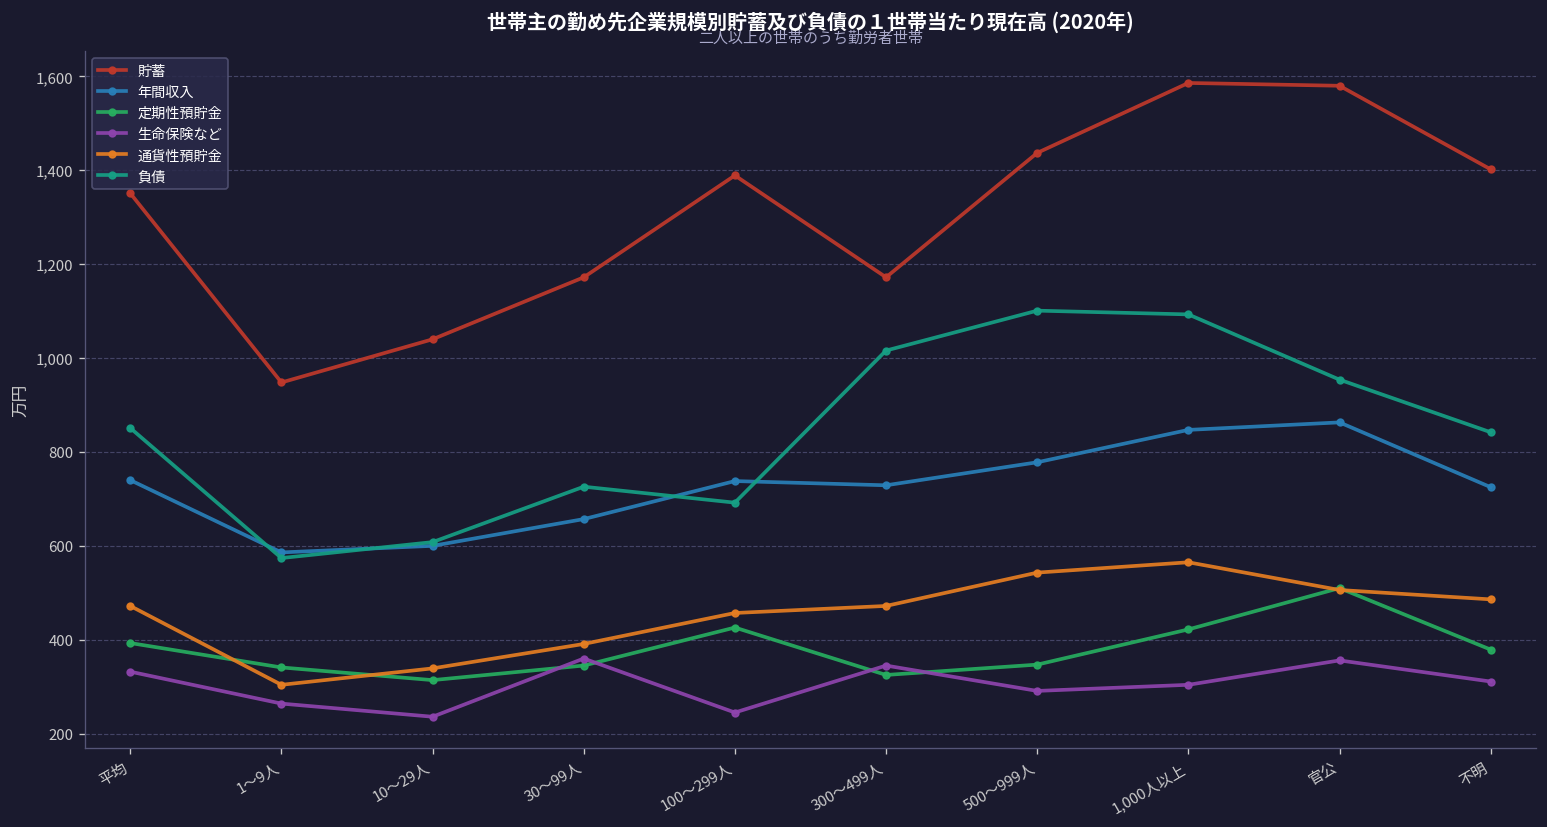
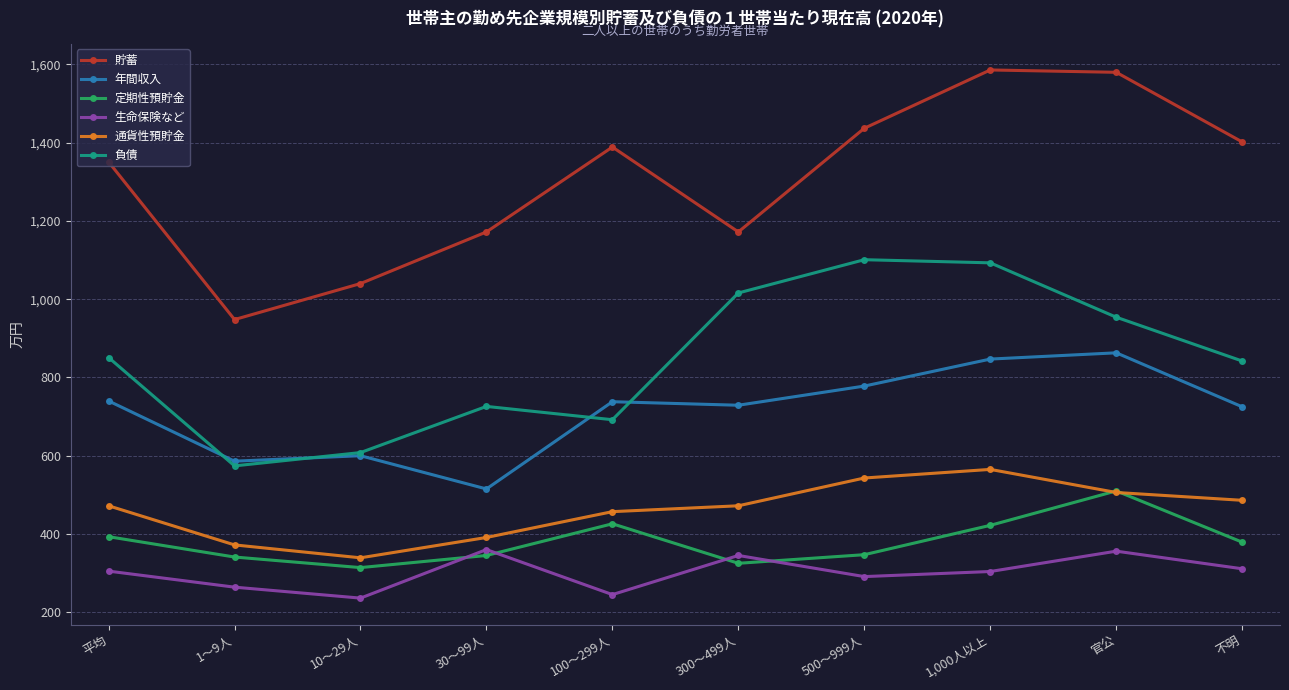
  {
    "貯蓄": {
      "1～9人": "950",
      "10～29人": "1,040",
      "30～99人": "1,170",
      "100～299人": "1,390",
      "300～499人": "1,170",
      "500～999人": "1,440",
      "1,000人以上": "1,590",
      "官公": "1,580",
      "不明": "1,400"
    },
    "年間収入": {
      "平均": "740",
      "1～9人": "590",
      "10～29人": "600",
-     "30～99人": "660",
+     "30～99人": "520",
      "100～299人": "740",
      "300～499人": "730",
      "500～999人": "780",
      "1,000人以上": "850",
      "官公": "860",
      "不明": "730"
    },
    "生命保険など": {
-     "平均": "330",
+     "平均": "310",
      "1～9人": "260",
      "10～29人": "240",
      "30～99人": "360",
      "100～299人": "250",
      "300～499人": "350",
      "500～999人": "290",
      "1,000人以上": "300",
      "官公": "360",
      "不明": "310"
    },
    "通貨性預貯金": {
      "平均": "470",
-     "1～9人": "300",
+     "1～9人": "370",
      "10～29人": "340",
      "30～99人": "390",
      "100～299人": "460",
      "300～499人": "470",
      "500～999人": "540",
      "1,000人以上": "570",
      "不明": "490"
    }
  }
